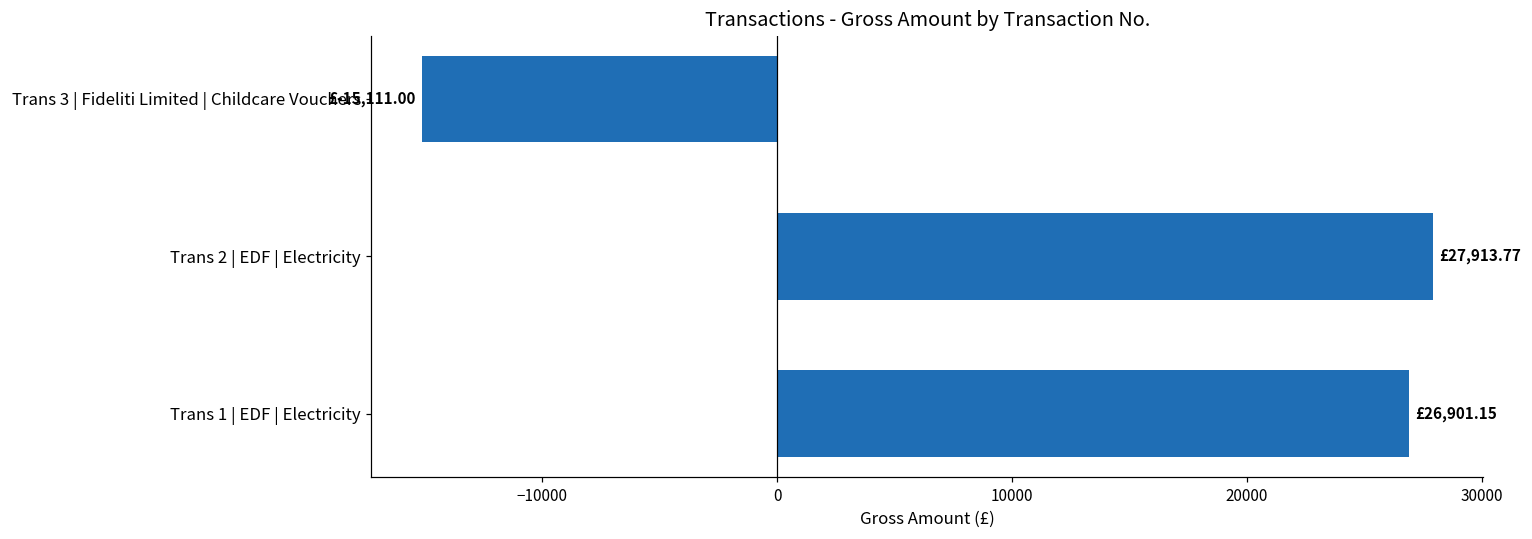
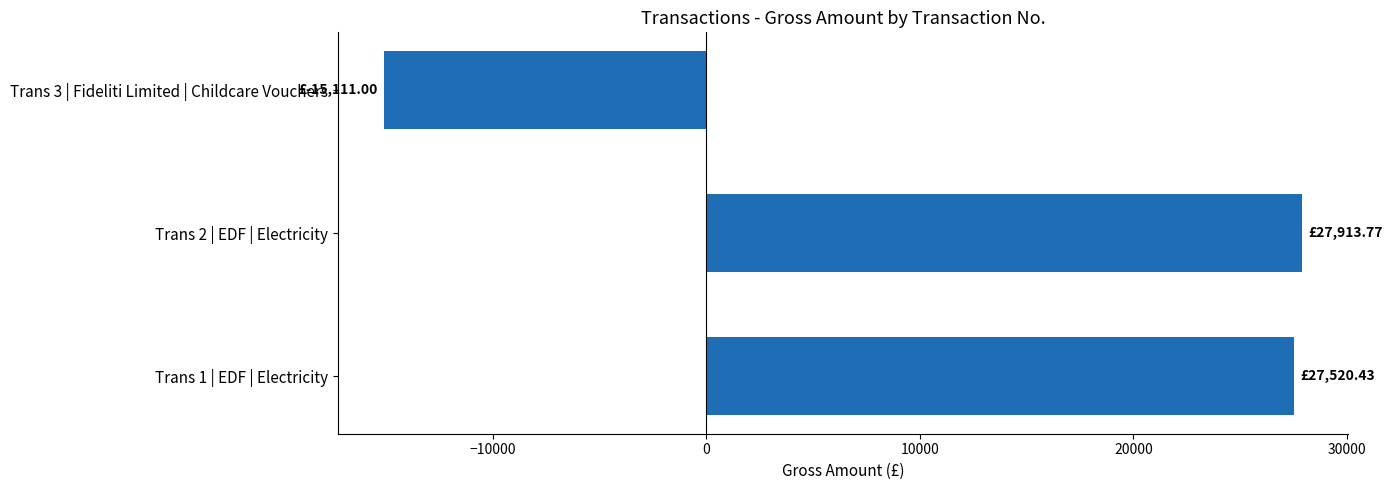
  {
    "Trans 3 | Fideliti Limited | Childcare Vouchers": "£-15,111.00",
    "Trans 2 | EDF | Electricity": "£27,913.77",
-   "Trans 1 | EDF | Electricity": "£26,901.15"
+   "Trans 1 | EDF | Electricity": "£27,520.43"
  }
